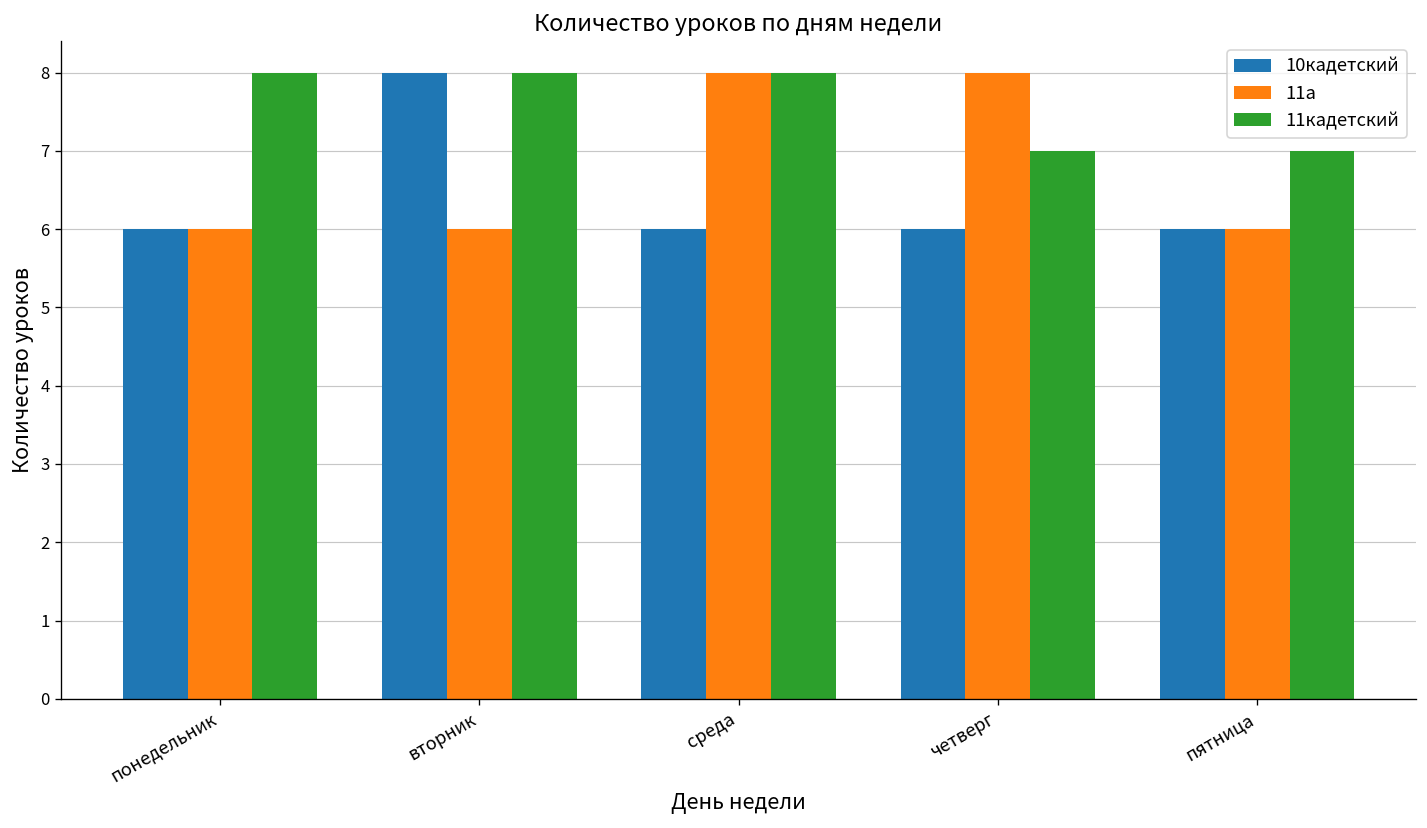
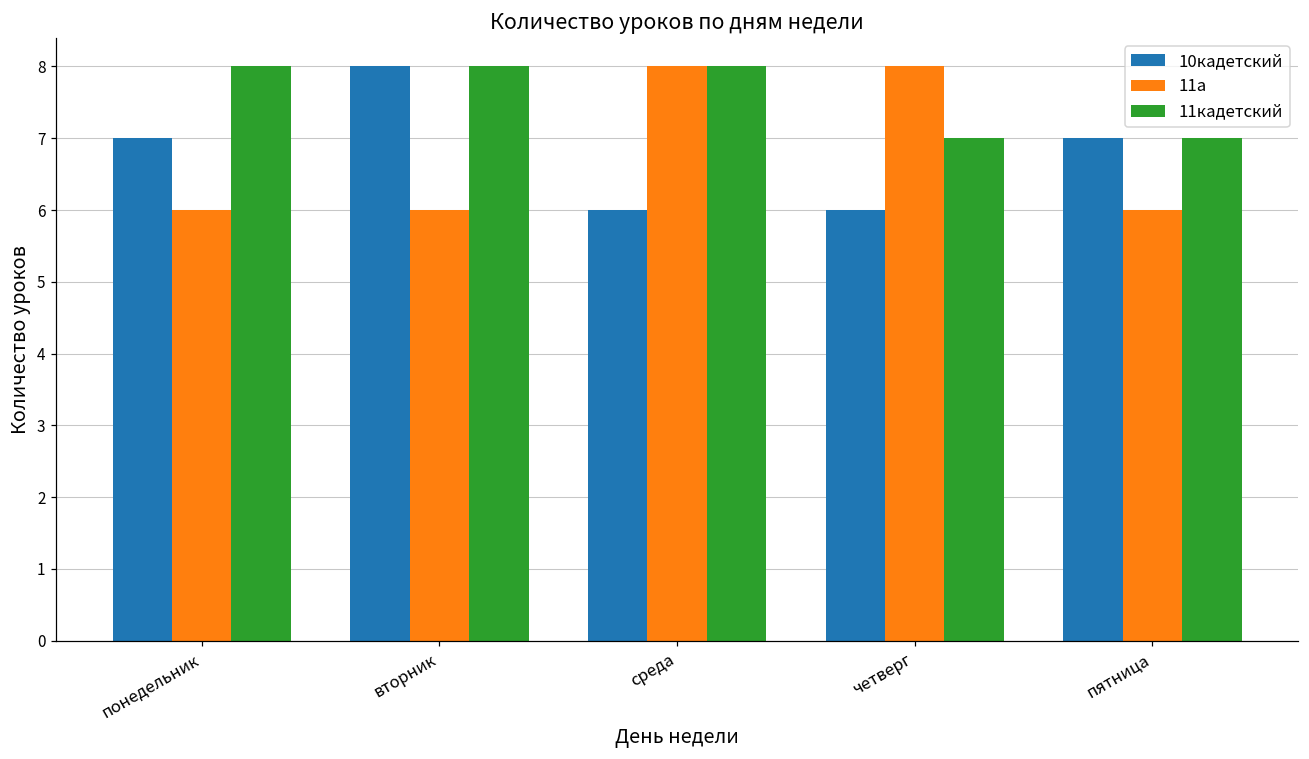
  {
    "10кадетский": {
-     "понедельник": 6,
+     "понедельник": 7,
      "вторник": 8,
      "среда": 6,
      "четверг": 6,
-     "пятница": 6
+     "пятница": 7
    },
    "11а": {
      "понедельник": 6,
      "вторник": 6,
      "среда": 8,
      "четверг": 8,
      "пятница": 6
    },
    "11кадетский": {
      "понедельник": 8,
      "вторник": 8,
      "среда": 8,
      "четверг": 7,
      "пятница": 7
    }
  }
